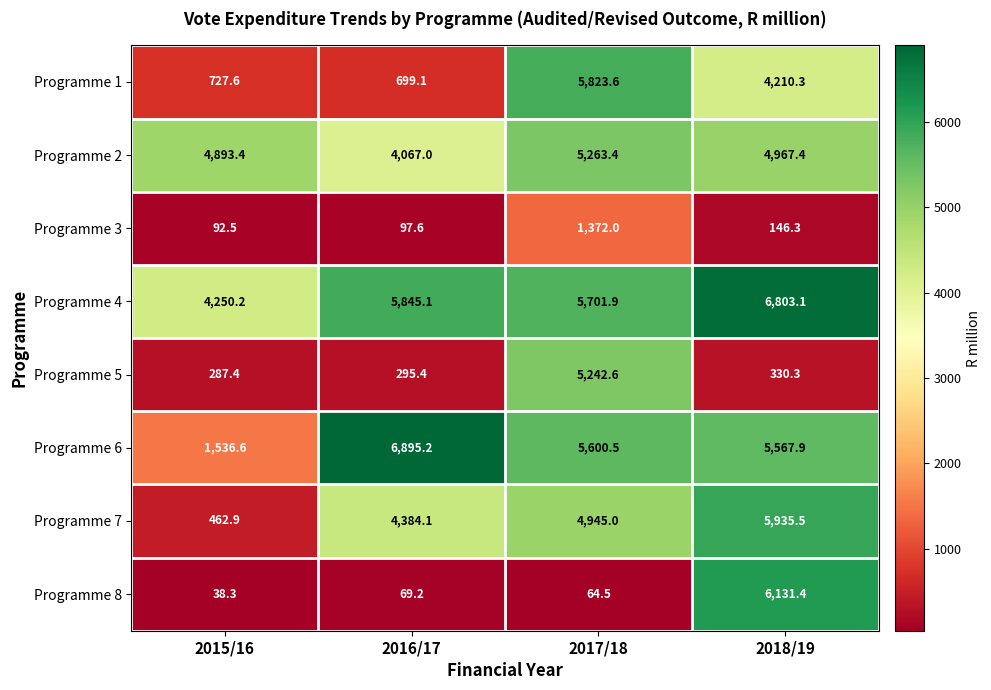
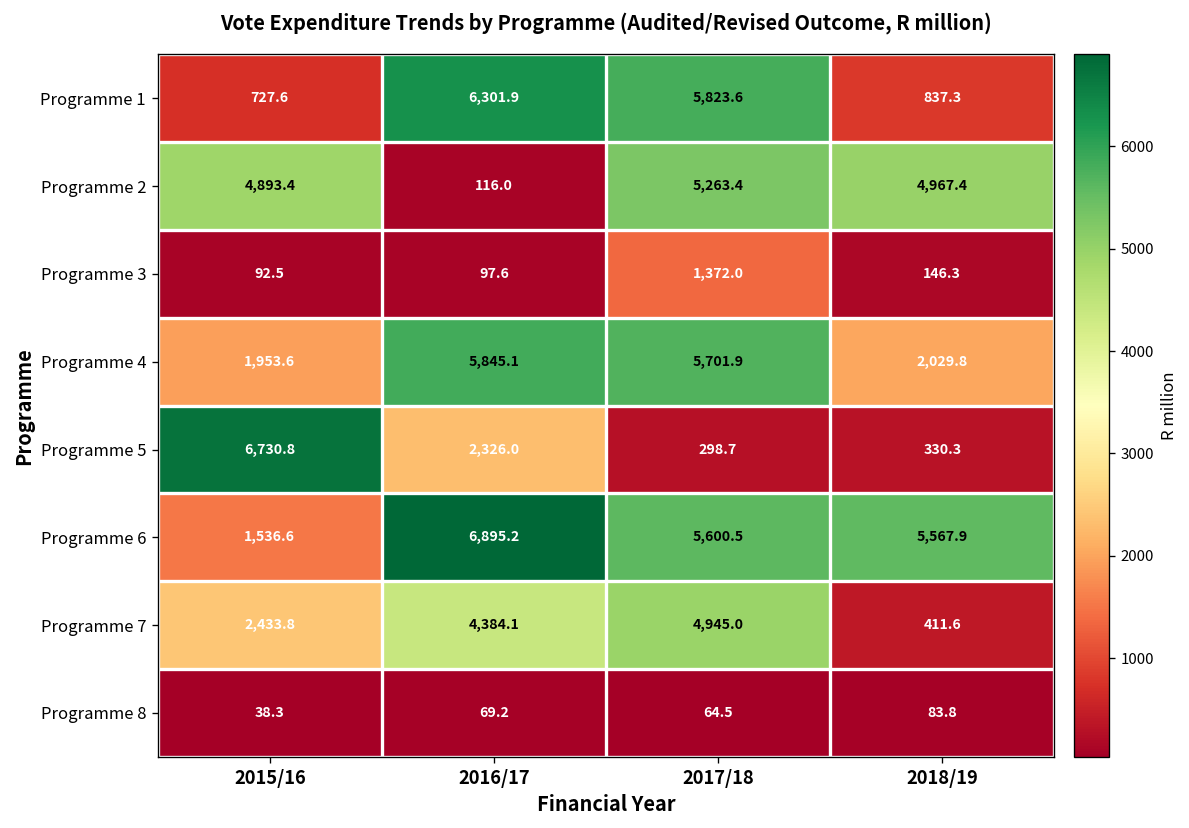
  {
    "Programme 1": {
      "2015/16": "727.6",
-     "2016/17": "699.1",
+     "2016/17": "6,301.9",
      "2017/18": "5,823.6",
-     "2018/19": "4,210.3"
+     "2018/19": "837.3"
    },
    "Programme 2": {
      "2015/16": "4,893.4",
-     "2016/17": "4,067.0",
+     "2016/17": "116.0",
      "2017/18": "5,263.4",
      "2018/19": "4,967.4"
    },
    "Programme 3": {
      "2015/16": "92.5",
      "2016/17": "97.6",
      "2017/18": "1,372.0",
      "2018/19": "146.3"
    },
    "Programme 4": {
-     "2015/16": "4,250.2",
+     "2015/16": "1,953.6",
      "2016/17": "5,845.1",
      "2017/18": "5,701.9",
-     "2018/19": "6,803.1"
+     "2018/19": "2,029.8"
    },
    "Programme 5": {
-     "2015/16": "287.4",
-     "2016/17": "295.4",
-     "2017/18": "5,242.6",
+     "2015/16": "6,730.8",
+     "2016/17": "2,326.0",
+     "2017/18": "298.7",
      "2018/19": "330.3"
    },
    "Programme 6": {
      "2015/16": "1,536.6",
      "2016/17": "6,895.2",
      "2017/18": "5,600.5",
      "2018/19": "5,567.9"
    },
    "Programme 7": {
-     "2015/16": "462.9",
+     "2015/16": "2,433.8",
      "2016/17": "4,384.1",
      "2017/18": "4,945.0",
-     "2018/19": "5,935.5"
+     "2018/19": "411.6"
    },
    "Programme 8": {
      "2015/16": "38.3",
      "2016/17": "69.2",
      "2017/18": "64.5",
-     "2018/19": "6,131.4"
+     "2018/19": "83.8"
    }
  }
